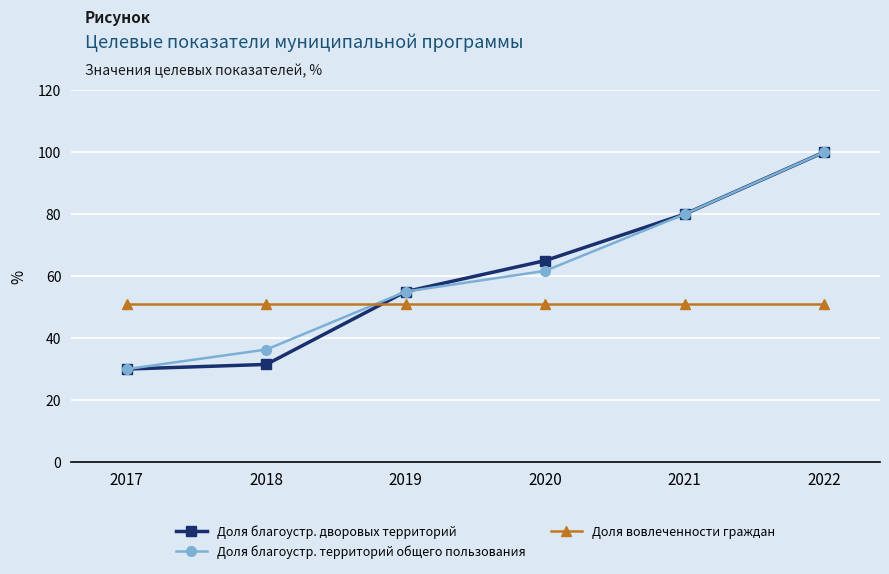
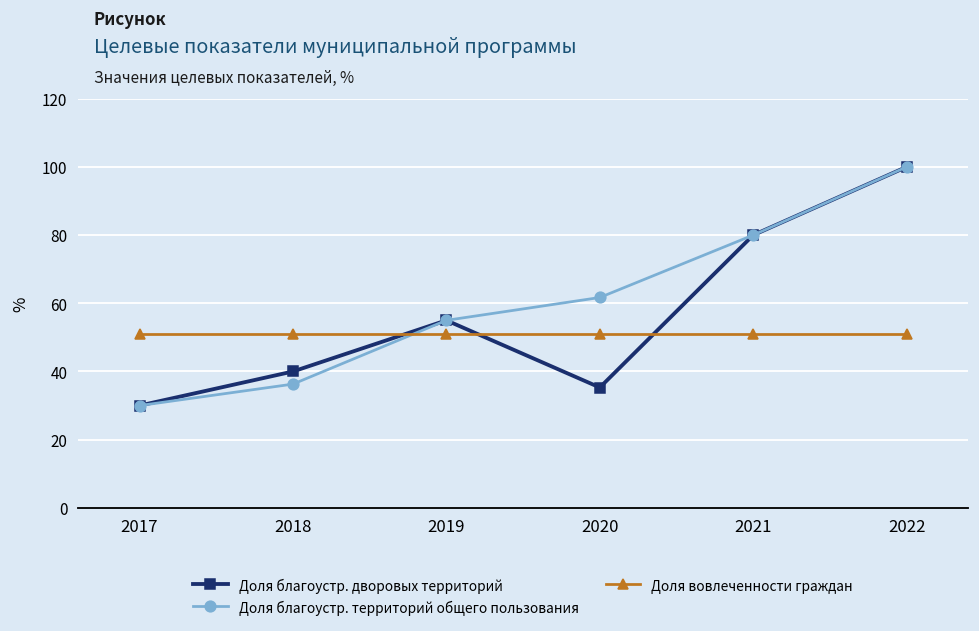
  {
    "Доля благоустр. дворовых территорий": {
-     "2018": 32,
-     "2020": 65
+     "2018": 40,
+     "2020": 35
    },
    "Доля благоустр. территорий общего пользования": {
      "2018": 36,
      "2020": 62
    },
    "Доля вовлеченности граждан": {
      "2017": 51,
      "2018": 51,
      "2019": 51,
      "2020": 51,
      "2021": 51,
      "2022": 51
    }
  }
